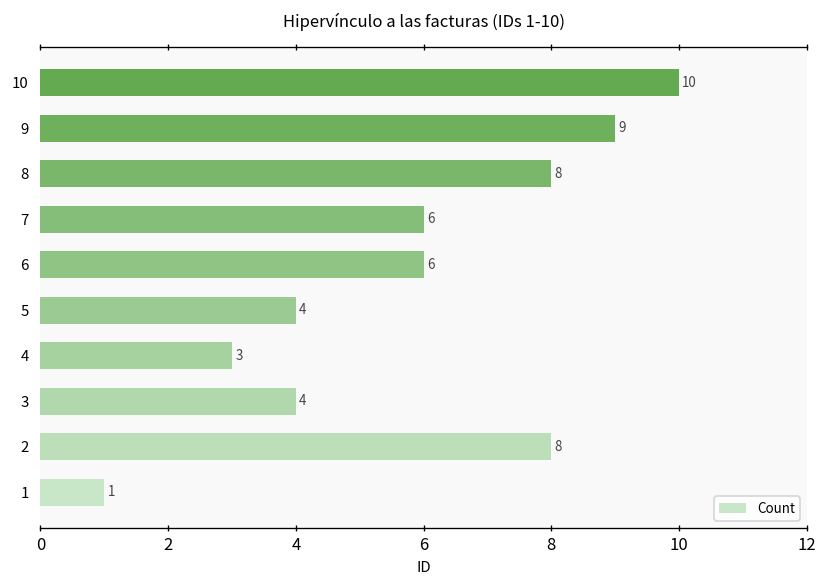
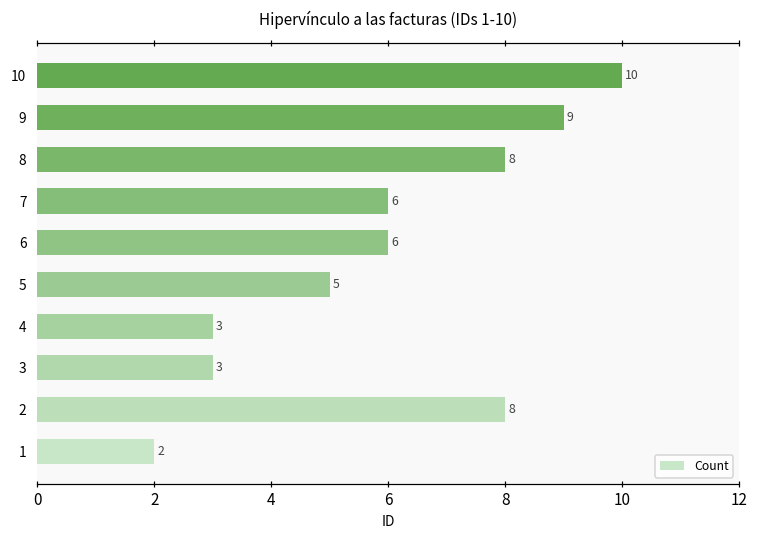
  {
    "10": 10,
    "9": 9,
    "8": 8,
    "7": 6,
    "6": 6,
-   "5": 4,
+   "5": 5,
    "4": 3,
-   "3": 4,
+   "3": 3,
    "2": 8,
-   "1": 1
+   "1": 2
  }
